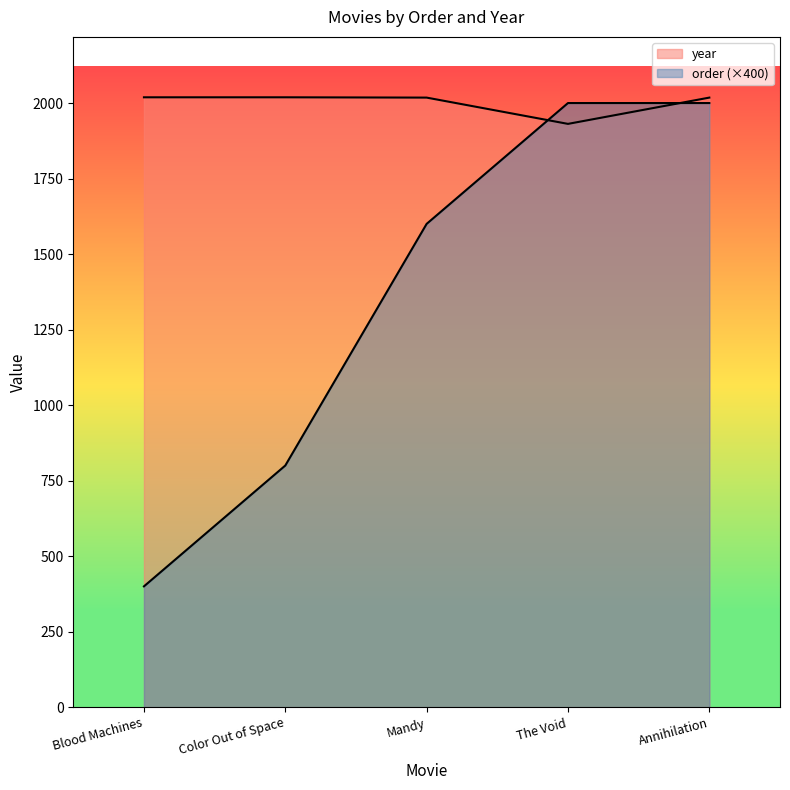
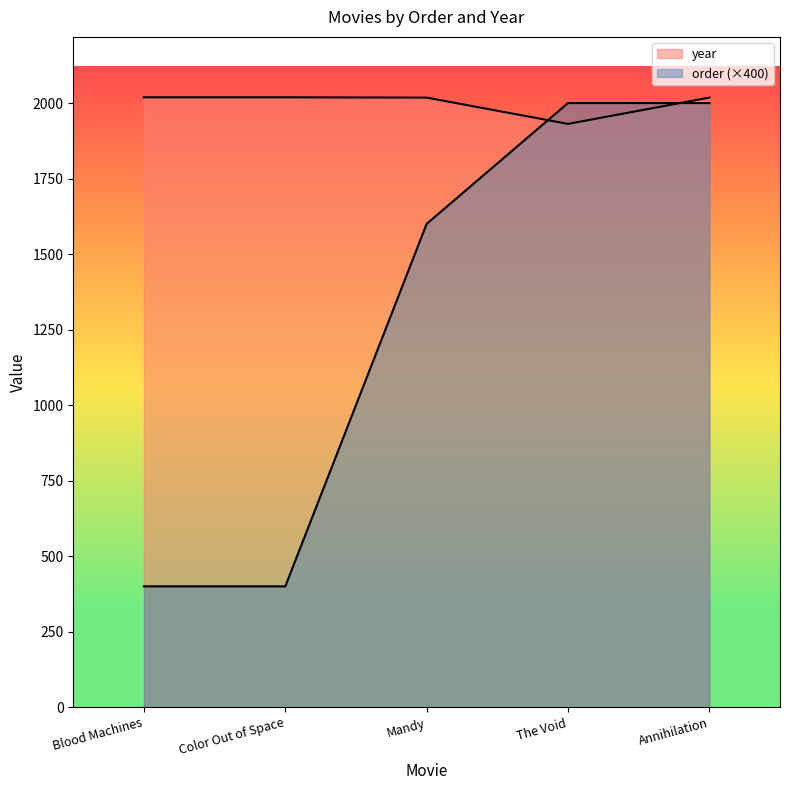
  {
    "year": {
      "Blood Machines": 2020,
      "Color Out of Space": 2020,
      "Mandy": 2020,
      "The Void": 1930,
      "Annihilation": 2020
    },
    "order (×400)": {
      "Blood Machines": 400,
-     "Color Out of Space": 800,
+     "Color Out of Space": 400,
      "Mandy": 1600,
      "The Void": 2000,
      "Annihilation": 2000
    }
  }
